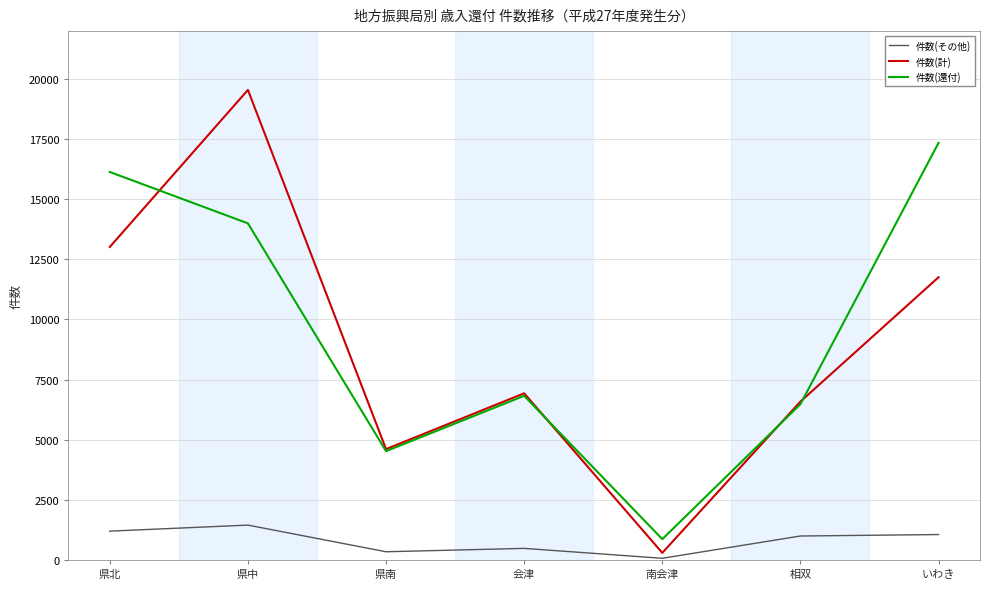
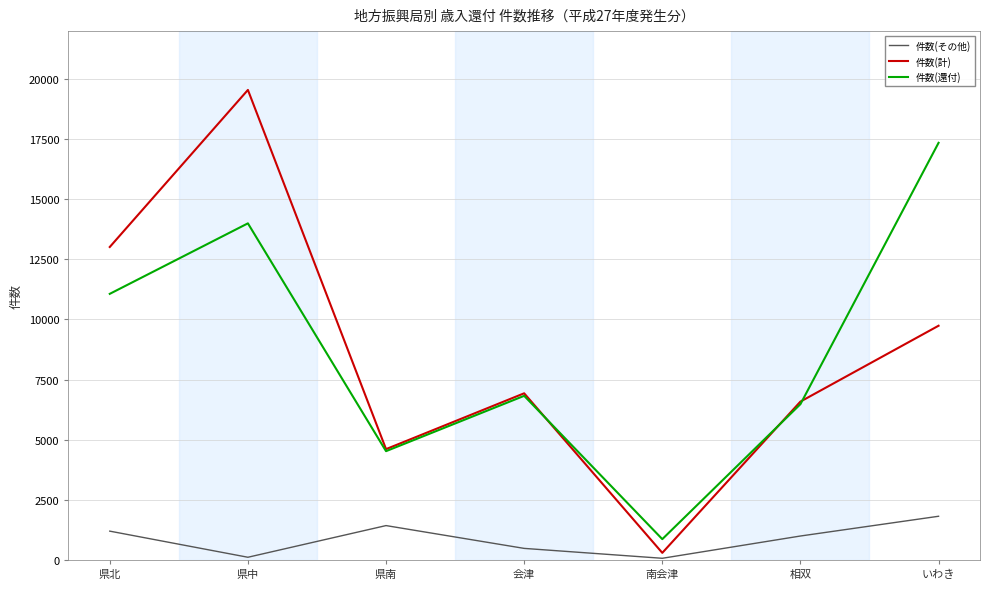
  {
    "件数(その他)": {
      "県北": 1200,
-     "県中": 1400,
-     "県南": 300,
+     "県中": 100,
+     "県南": 1400,
      "会津": 500,
      "南会津": 100,
      "相双": 1000,
-     "いわき": 1000
+     "いわき": 1800
    },
    "件数(計)": {
      "県北": 13000,
      "県中": 19600,
      "南会津": 300,
      "相双": 6600,
-     "いわき": 11800
+     "いわき": 9700
    },
    "件数(還付)": {
-     "県北": 16100,
+     "県北": 11100,
      "県中": 14000,
      "南会津": 900,
      "相双": 6500,
      "いわき": 17400
    }
  }
